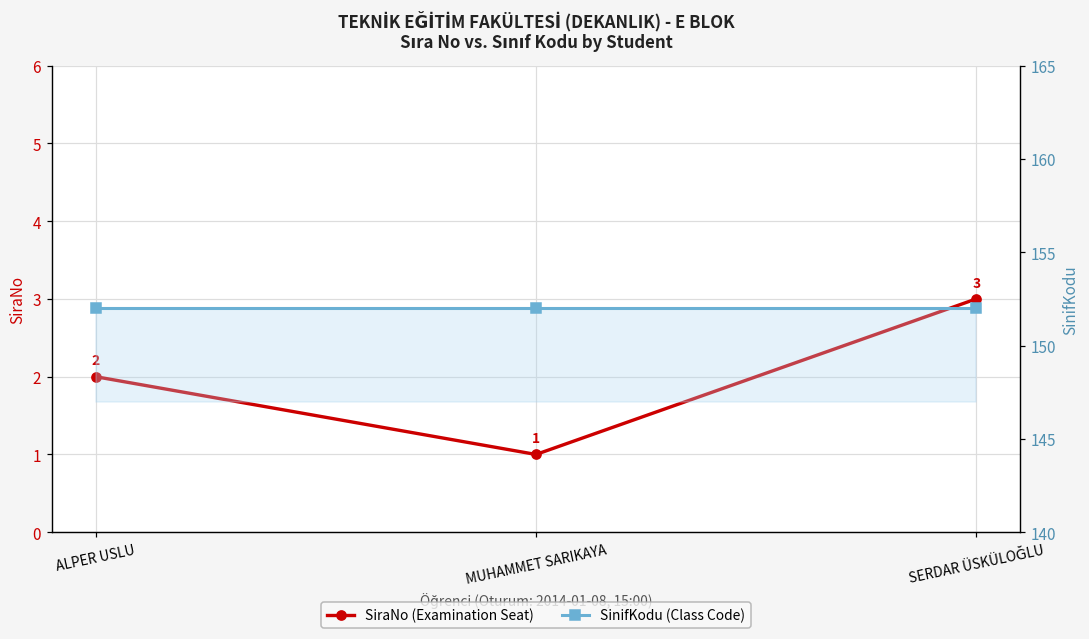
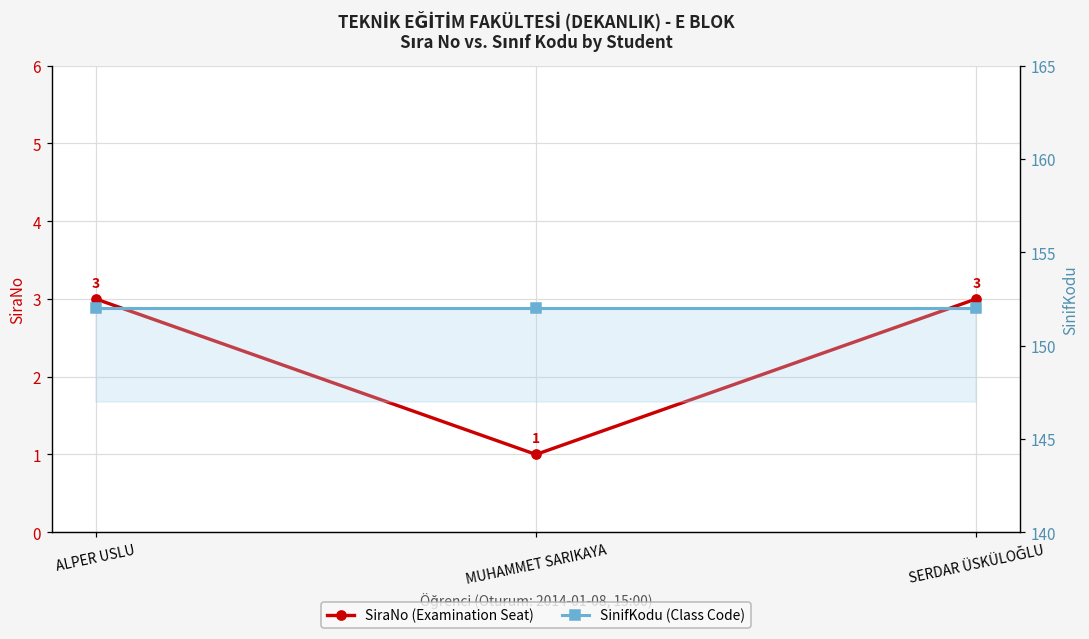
  {
    "SiraNo (Examination Seat)": {
-     "ALPER USLU": 2,
+     "ALPER USLU": 3,
      "MUHAMMET SARIKAYA": 1,
      "SERDAR ÜSKÜLOĞLU": 3
    }
  }
